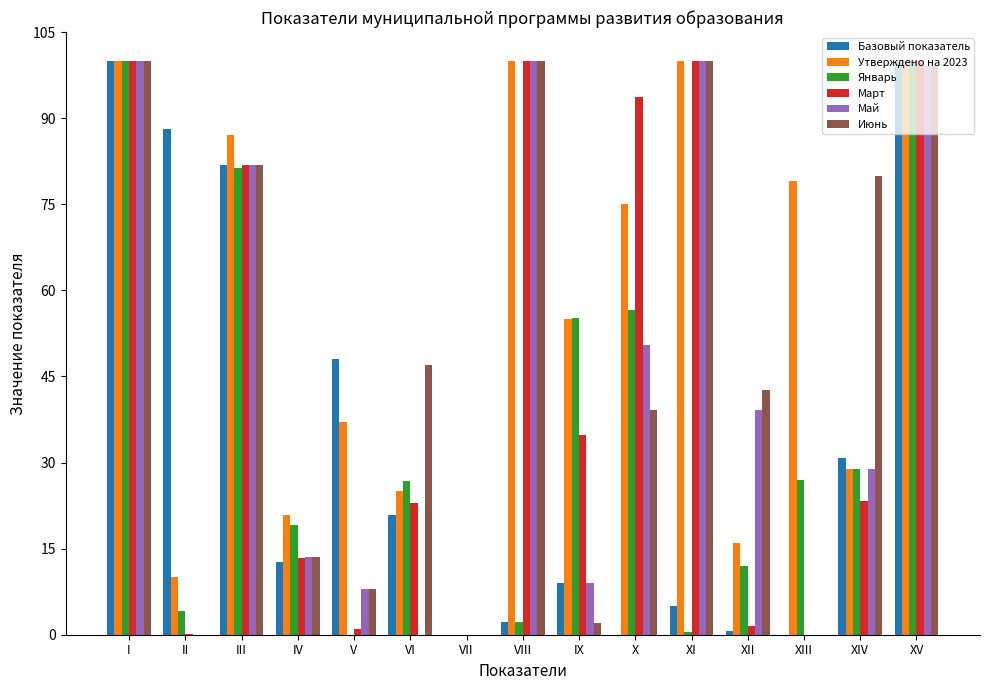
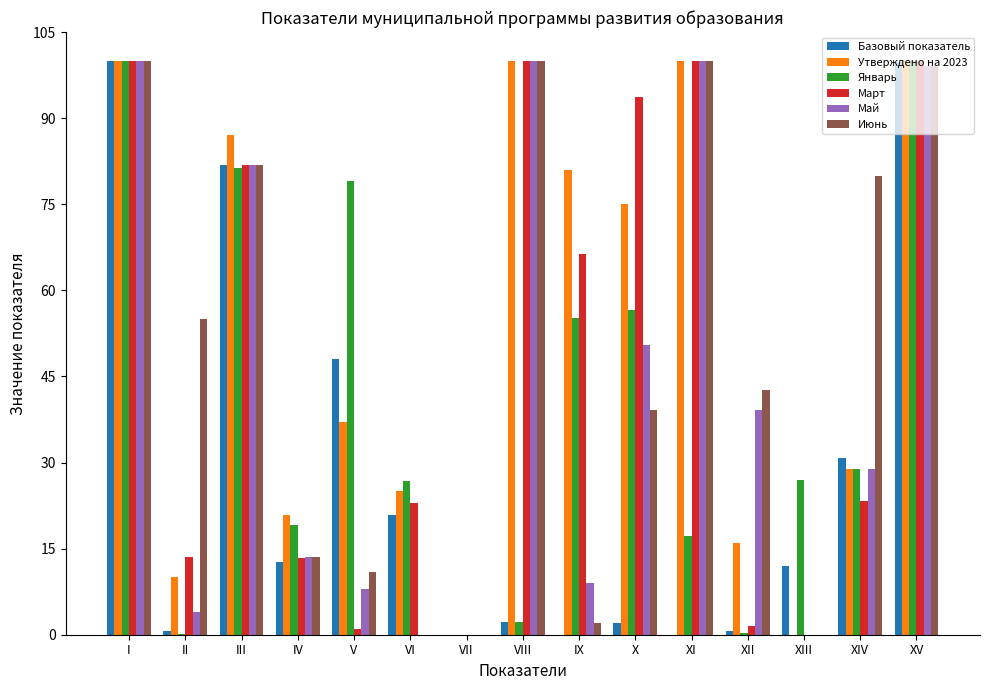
  {
    "Базовый показатель": {
      "I": 100,
-     "II": 88,
+     "II": 1,
      "III": 82,
      "IV": 13,
      "V": 48,
      "VI": 21,
      "VIII": 2,
-     "IX": 9,
-     "X": 0,
-     "XI": 5,
+     "IX": 0,
+     "X": 2,
+     "XI": 0,
      "XII": 1,
-     "XIII": 0,
+     "XIII": 12,
      "XIV": 31
    },
    "Утверждено на 2023": {
      "I": 100,
      "II": 10,
      "III": 87,
      "IV": 21,
      "V": 37,
      "VI": 25,
      "VIII": 100,
-     "IX": 55,
+     "IX": 81,
      "X": 75,
      "XI": 100,
      "XII": 16,
-     "XIII": 79,
+     "XIII": 0,
      "XIV": 29
    },
    "Январь": {
      "I": 100,
-     "II": 4,
+     "II": 0,
      "III": 81,
      "IV": 19,
-     "V": 0,
+     "V": 79,
      "VI": 27,
      "VIII": 2,
      "IX": 55,
      "X": 57,
-     "XI": 0,
-     "XII": 12,
+     "XI": 17,
+     "XII": 0,
      "XIII": 27,
      "XIV": 29
    },
    "Март": {
      "I": 100,
-     "II": 0,
+     "II": 14,
      "III": 82,
      "IV": 13,
      "V": 1,
      "VI": 23,
      "VIII": 100,
-     "IX": 35,
+     "IX": 66,
      "X": 94,
      "XI": 100,
      "XII": 2,
      "XIII": 0,
      "XIV": 23
    },
    "Май": {
      "I": 100,
-     "II": 0,
+     "II": 4,
      "III": 82,
      "IV": 14,
      "V": 8,
      "VI": 0,
      "VIII": 100,
      "IX": 9,
      "X": 50,
      "XI": 100,
      "XII": 39,
      "XIII": 0,
      "XIV": 29
    },
    "Июнь": {
      "I": 100,
-     "II": 0,
+     "II": 55,
      "III": 82,
      "IV": 14,
-     "V": 8,
-     "VI": 47,
+     "V": 11,
+     "VI": 0,
      "VIII": 100,
      "IX": 2,
      "X": 39,
      "XI": 100,
      "XII": 43,
      "XIII": 0,
      "XIV": 80
    }
  }
